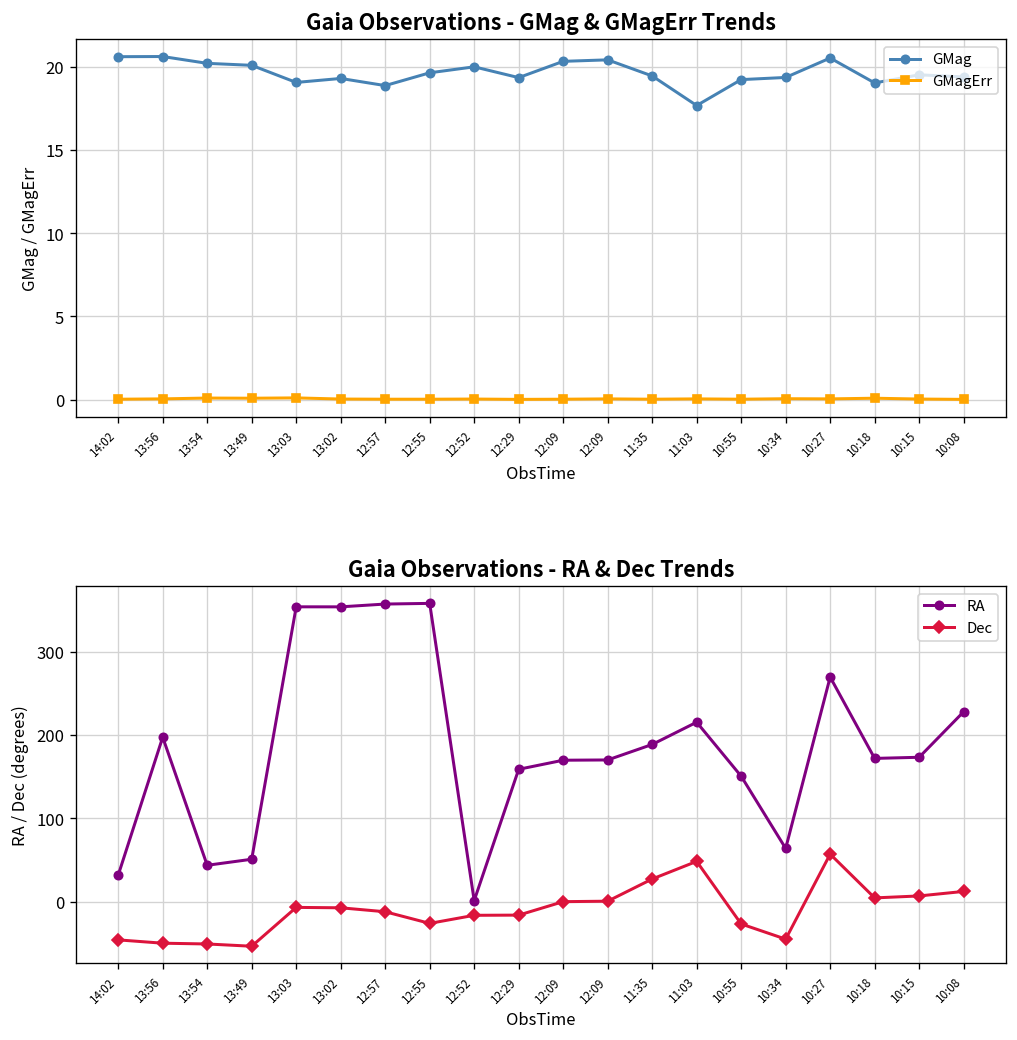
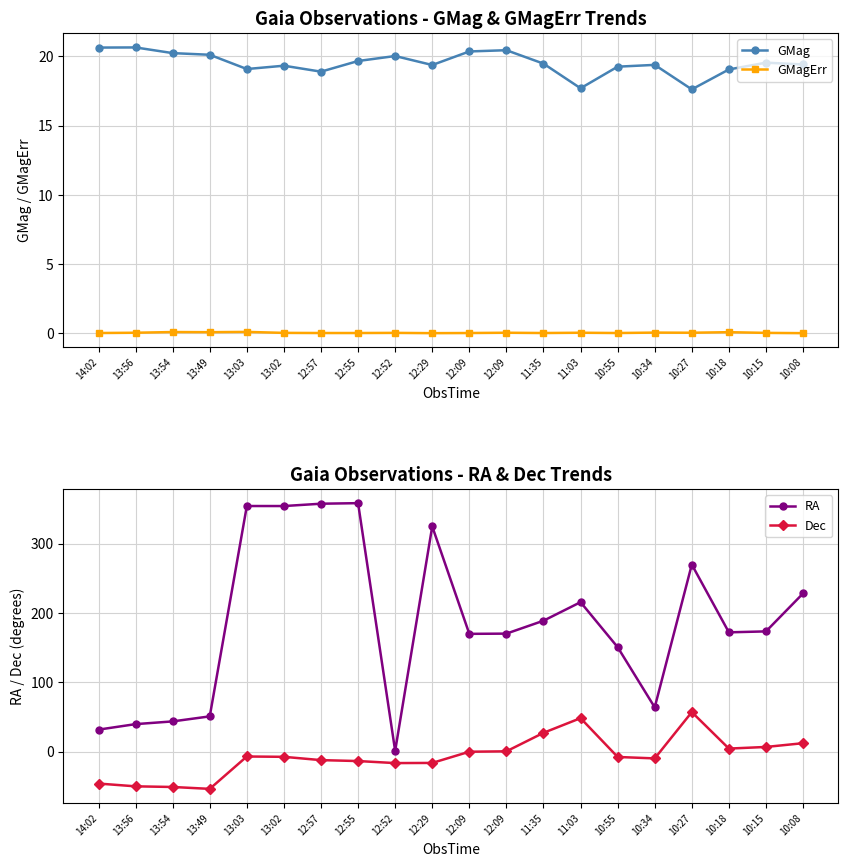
  {
    "Gaia Observations - GMag & GMagErr Trends": {
      "GMag": {
        "14:02": 20.6,
        "13:56": 20.7,
        "13:54": 20.2,
        "13:49": 20.1,
        "13:03": 19.1,
        "13:02": 19.3,
        "12:57": 18.9,
        "12:55": 19.7,
        "12:52": 20.0,
        "12:29": 19.4,
        "11:35": 19.5,
        "11:03": 17.7,
        "10:55": 19.3,
        "10:34": 19.4,
-       "10:27": 20.6,
+       "10:27": 17.6,
        "10:18": 19.1
      },
      "GMagErr": {
        "14:02": 0.0,
        "13:56": 0.0,
        "13:54": 0.1,
        "13:49": 0.1,
        "13:03": 0.1,
        "13:02": 0.0,
        "12:57": 0.0,
        "12:55": 0.0,
        "12:52": 0.0,
        "12:29": 0.0,
        "11:35": 0.0,
        "11:03": 0.0,
        "10:55": 0.0,
        "10:34": 0.1,
        "10:27": 0.0,
        "10:18": 0.1,
        "10:15": 0.0,
        "10:08": 0.0
      }
    },
    "Gaia Observations - RA & Dec Trends": {
      "RA": {
        "14:02": 30,
-       "13:56": 200,
+       "13:56": 40,
        "13:54": 40,
        "13:49": 50,
        "13:03": 350,
        "13:02": 350,
        "12:57": 360,
        "12:55": 360,
        "12:52": 0,
-       "12:29": 160,
+       "12:29": 330,
        "11:35": 190,
        "11:03": 220,
        "10:55": 150,
        "10:34": 60,
        "10:27": 270,
        "10:18": 170,
        "10:15": 170,
        "10:08": 230
      },
      "Dec": {
        "14:02": -50,
        "13:56": -50,
        "13:54": -50,
        "13:49": -50,
        "13:03": -10,
        "13:02": -10,
        "12:57": -10,
-       "12:55": -30,
+       "12:55": -10,
        "12:52": -20,
        "12:29": -20,
        "11:35": 30,
        "11:03": 50,
-       "10:55": -30,
-       "10:34": -50,
+       "10:55": -10,
+       "10:34": -10,
        "10:27": 60,
        "10:18": 0,
        "10:15": 10,
        "10:08": 10
      }
    }
  }
